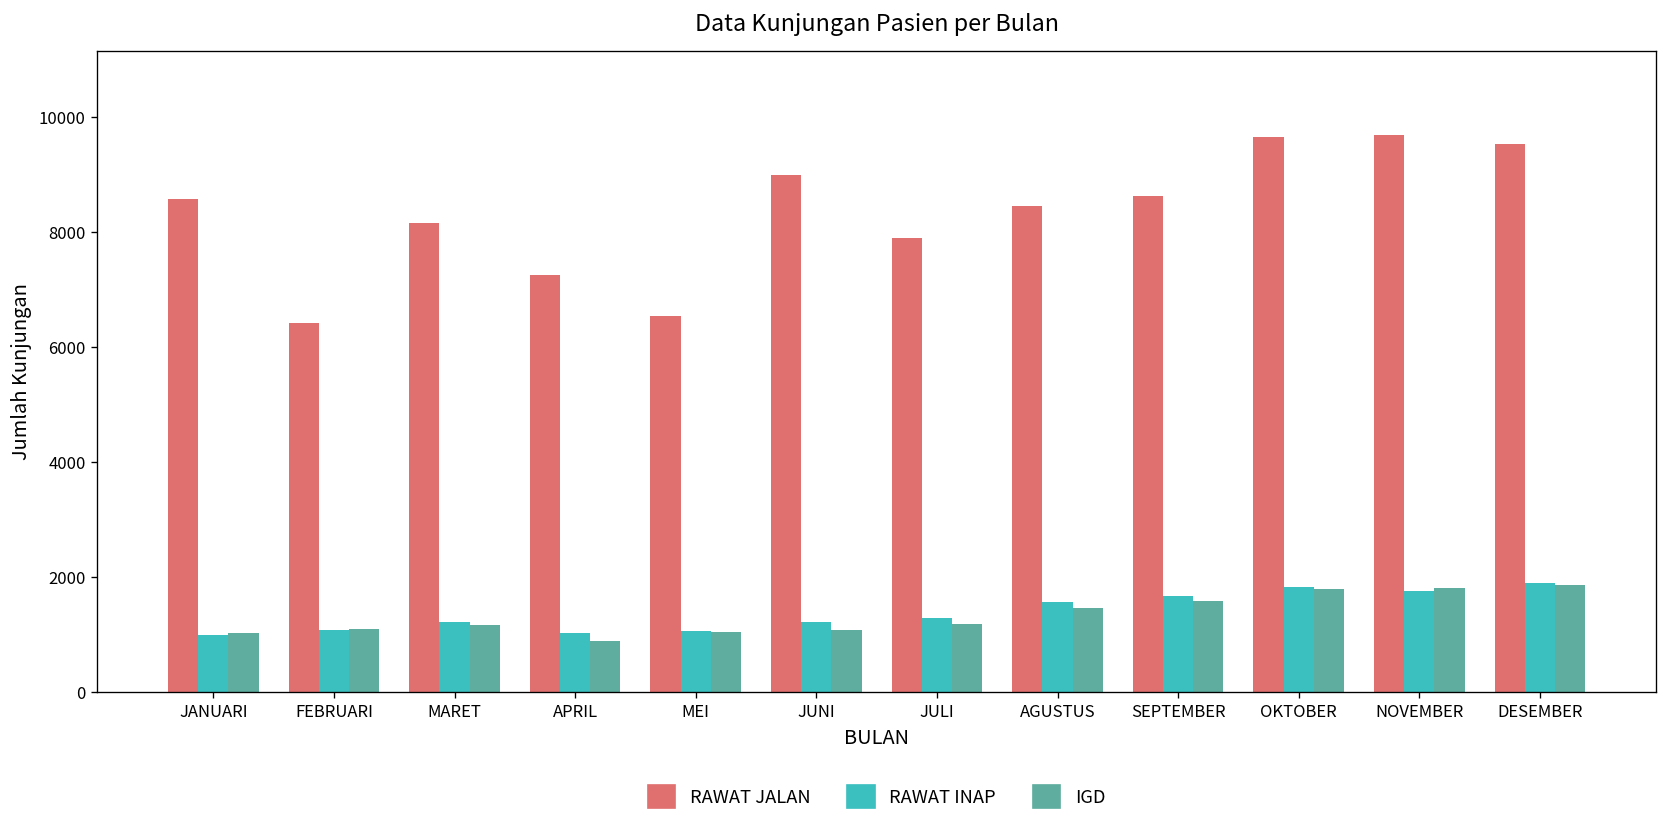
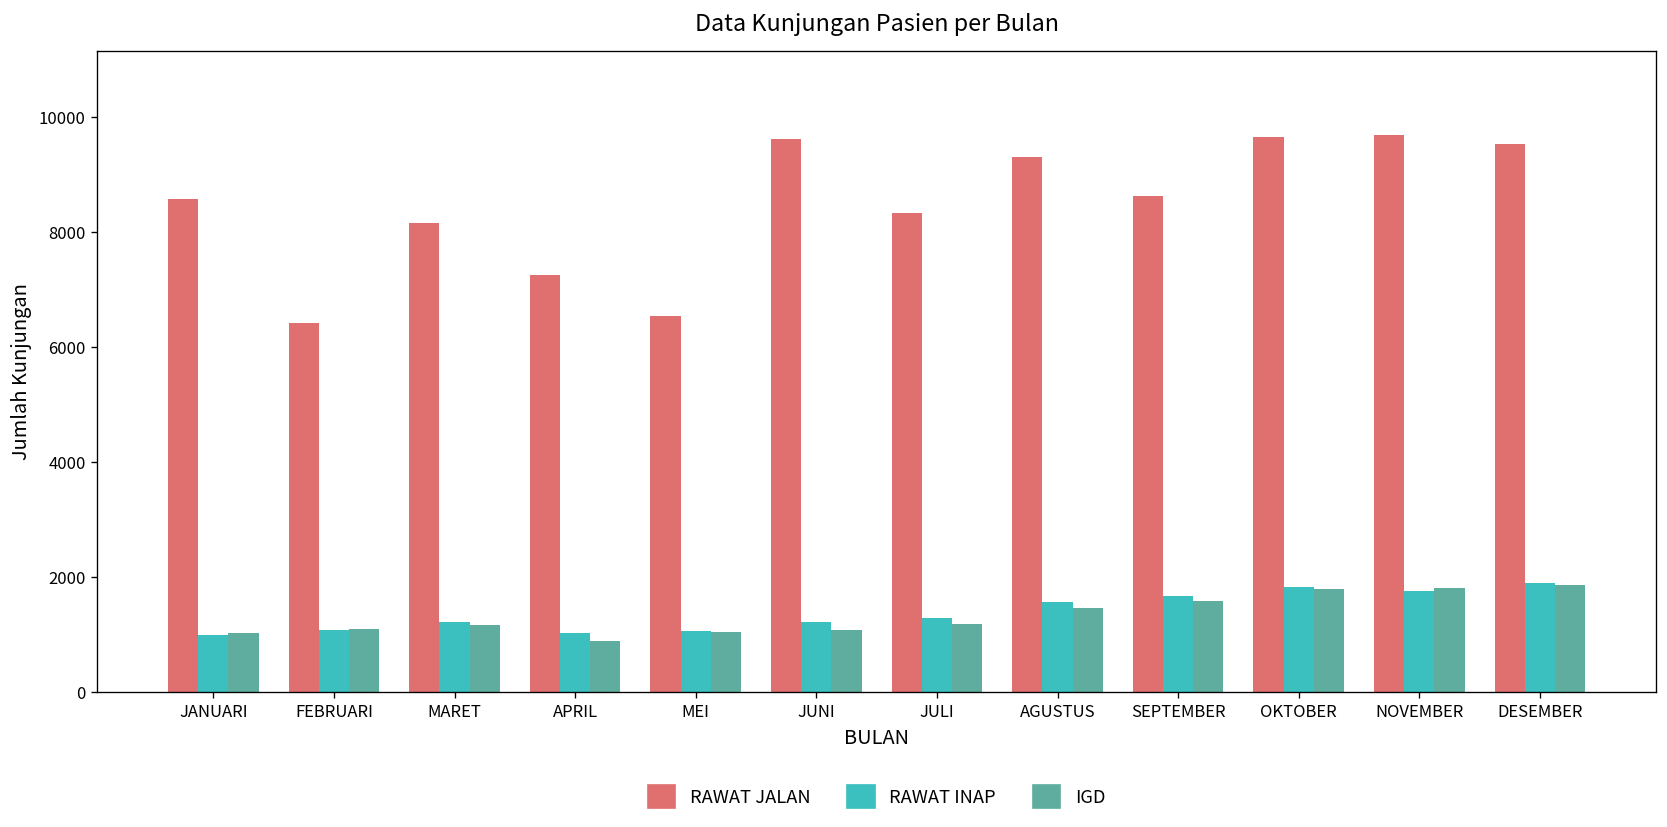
  {
    "RAWAT JALAN": {
      "JANUARI": 8600,
      "FEBRUARI": 6400,
      "MARET": 8200,
      "APRIL": 7200,
      "MEI": 6500,
-     "JUNI": 9000,
-     "JULI": 7900,
-     "AGUSTUS": 8500,
+     "JUNI": 9600,
+     "JULI": 8300,
+     "AGUSTUS": 9300,
      "SEPTEMBER": 8600,
      "OKTOBER": 9700,
      "NOVEMBER": 9700,
      "DESEMBER": 9500
    }
  }
